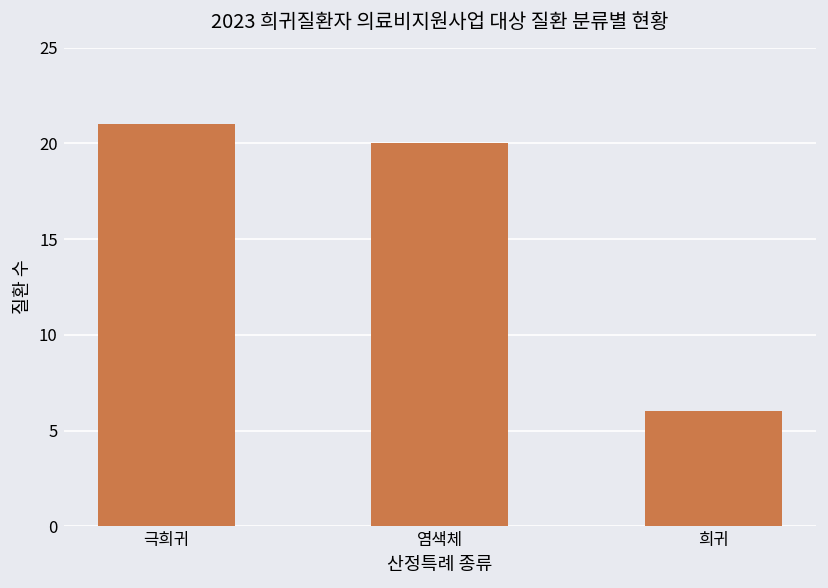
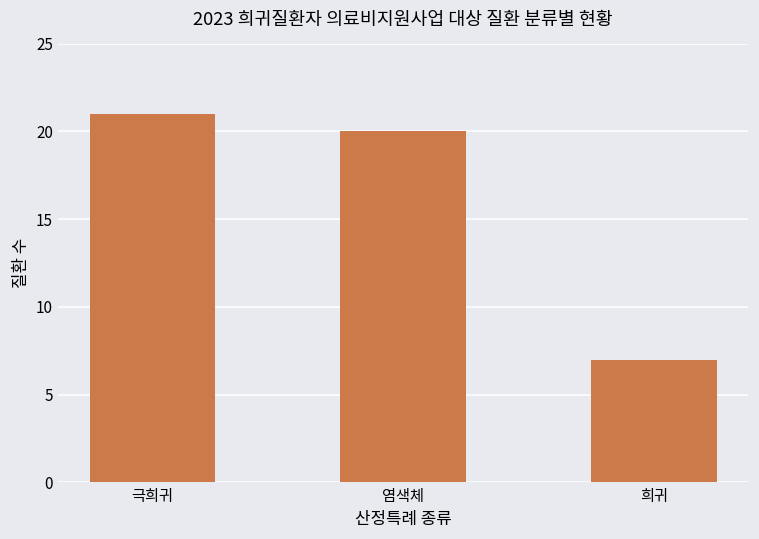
  {
    "극희귀": 21,
    "염색체": 20,
-   "희귀": 6
+   "희귀": 7
  }
